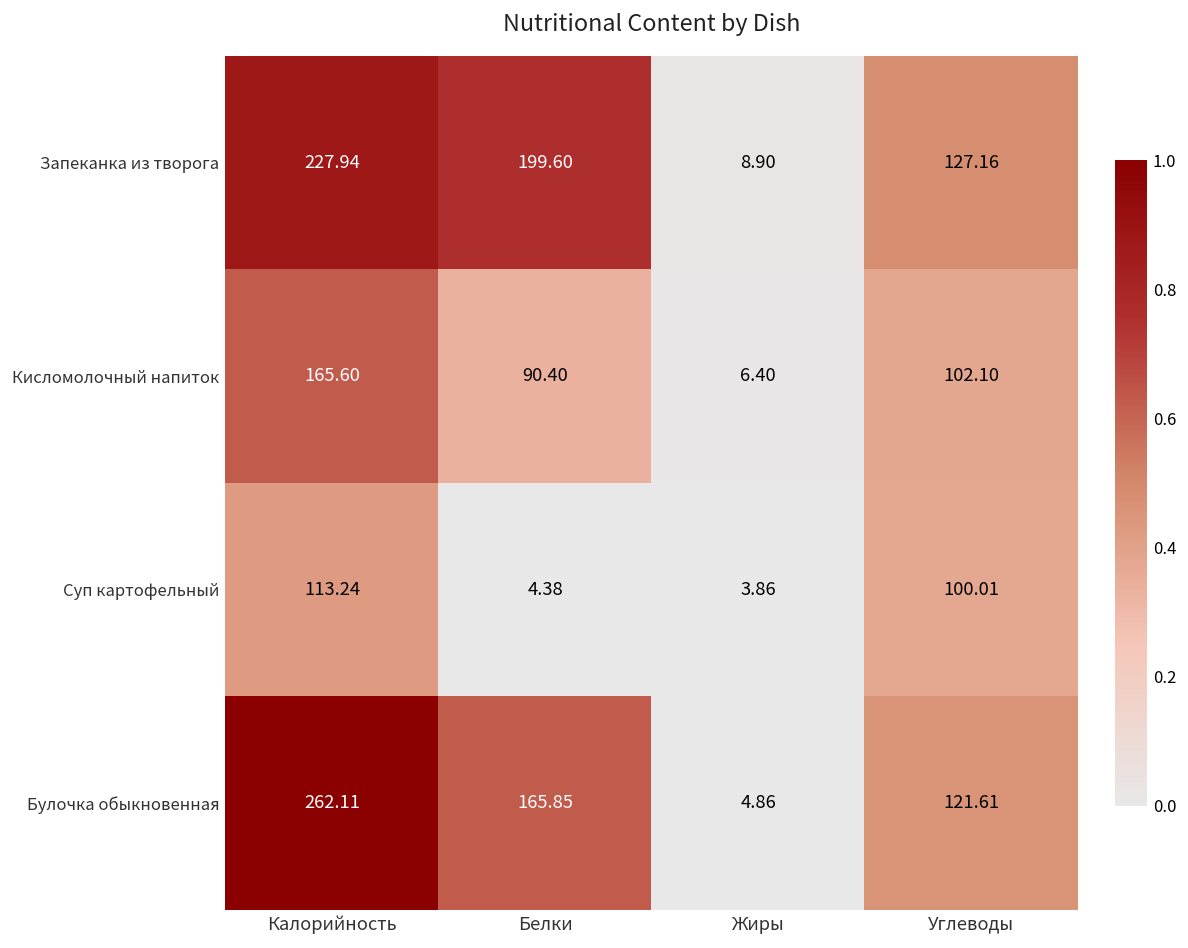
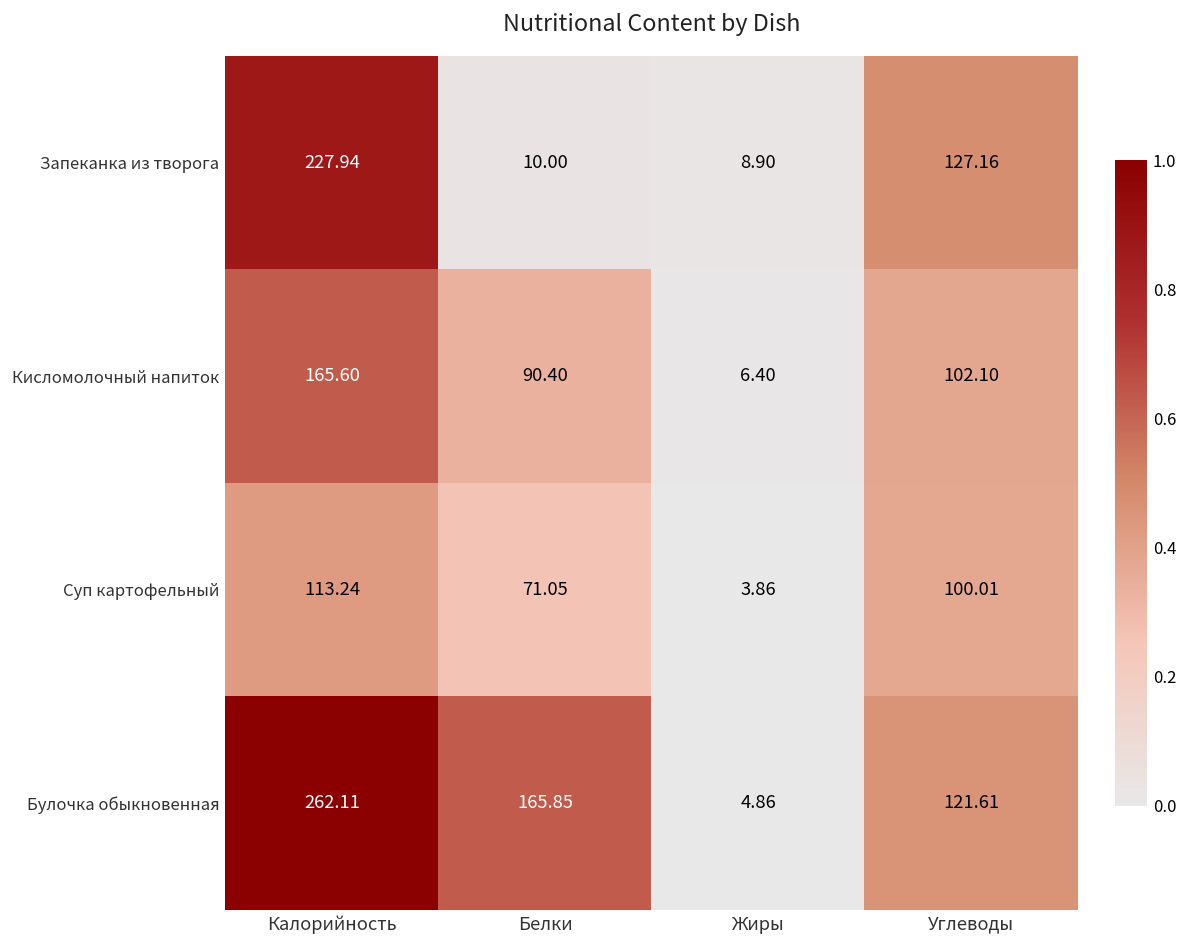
  {
    "Запеканка из творога": {
      "Калорийность": 227.94,
-     "Белки": 199.60,
+     "Белки": 10.00,
      "Жиры": 8.90,
      "Углеводы": 127.16
    },
    "Кисломолочный напиток": {
      "Калорийность": 165.60,
      "Белки": 90.40,
      "Жиры": 6.40,
      "Углеводы": 102.10
    },
    "Суп картофельный": {
      "Калорийность": 113.24,
-     "Белки": 4.38,
+     "Белки": 71.05,
      "Жиры": 3.86,
      "Углеводы": 100.01
    },
    "Булочка обыкновенная": {
      "Калорийность": 262.11,
      "Белки": 165.85,
      "Жиры": 4.86,
      "Углеводы": 121.61
    }
  }
